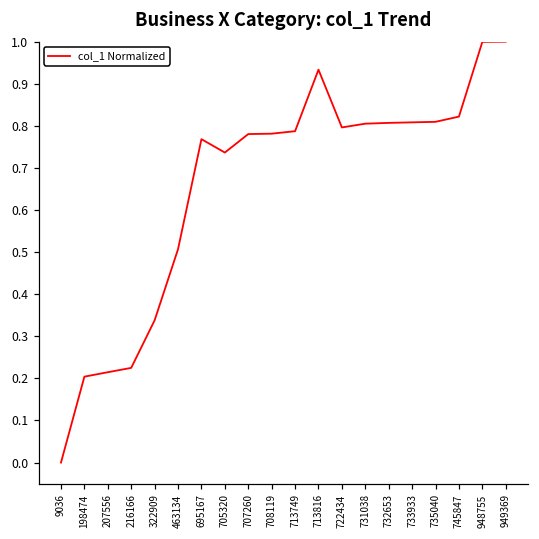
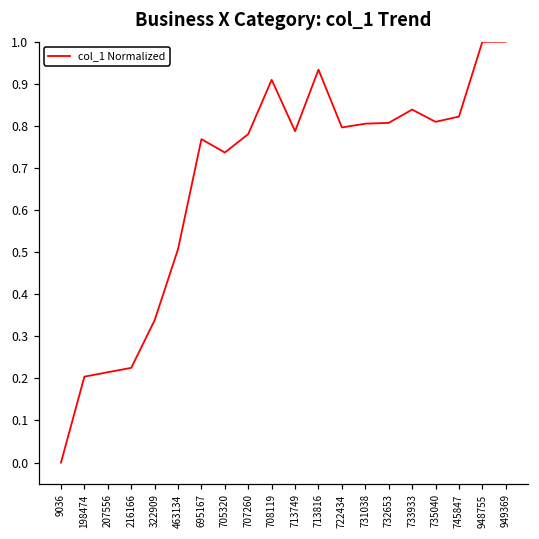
  {
    "9036": 0.00,
    "198474": 0.20,
    "207556": 0.21,
    "216166": 0.23,
    "322909": 0.34,
    "463134": 0.51,
    "695167": 0.77,
    "705320": 0.74,
    "707260": 0.78,
-   "708119": 0.78,
+   "708119": 0.91,
    "713749": 0.79,
    "713816": 0.93,
    "722434": 0.80,
    "731038": 0.81,
    "732653": 0.81,
-   "733933": 0.81,
+   "733933": 0.84,
    "735040": 0.81,
    "745847": 0.82,
    "948755": 1.00,
    "949369": 1.00
  }
